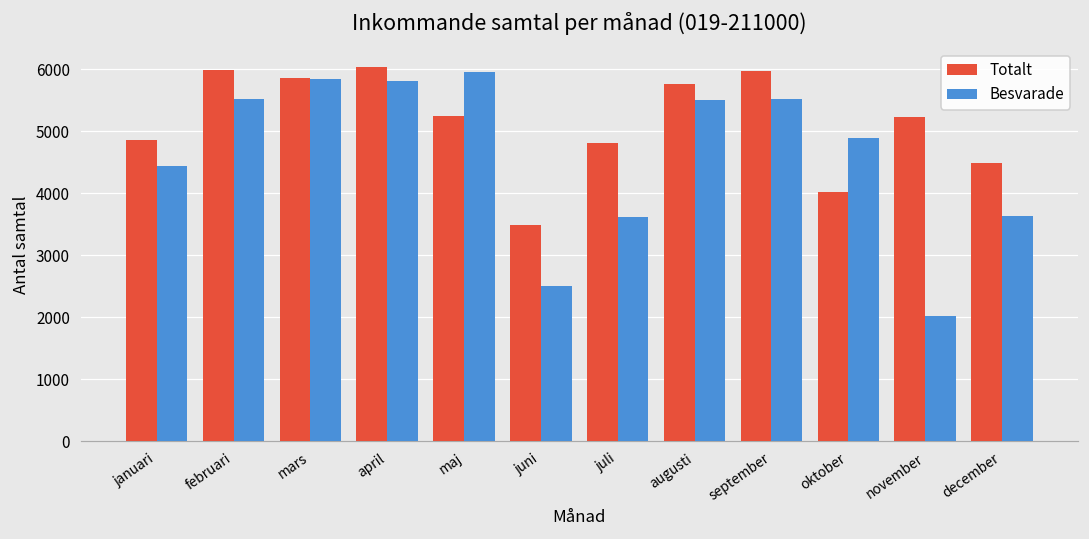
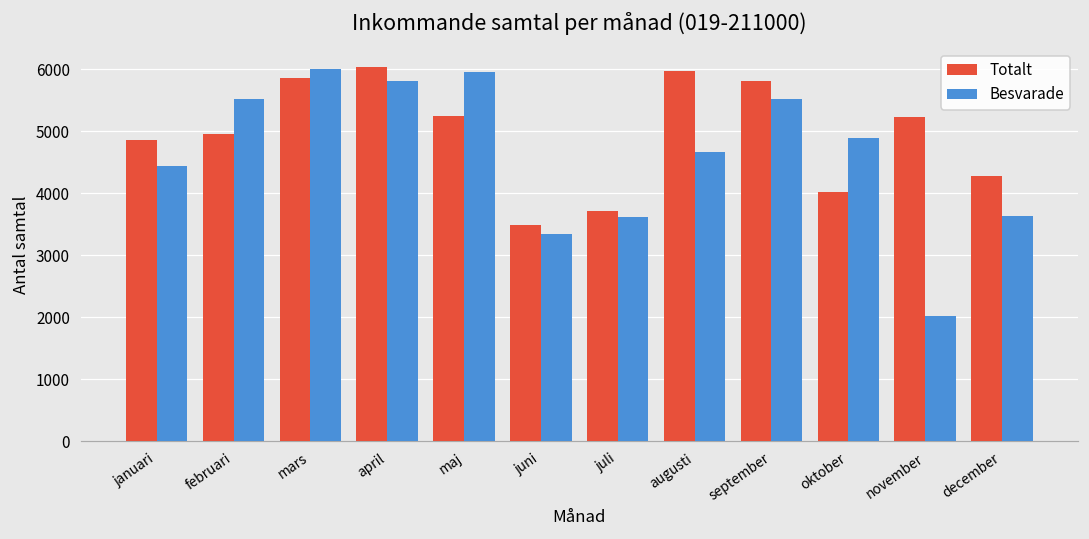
  {
    "Totalt": {
      "januari": 4900,
-     "februari": 6000,
+     "februari": 5000,
      "mars": 5900,
      "april": 6000,
      "maj": 5300,
      "juni": 3500,
-     "juli": 4800,
-     "augusti": 5800,
-     "september": 6000,
+     "juli": 3700,
+     "augusti": 6000,
+     "september": 5800,
      "oktober": 4000,
      "november": 5200,
-     "december": 4500
+     "december": 4300
    },
    "Besvarade": {
      "januari": 4400,
      "februari": 5500,
-     "mars": 5800,
+     "mars": 6000,
      "april": 5800,
      "maj": 6000,
-     "juni": 2500,
+     "juni": 3300,
      "juli": 3600,
-     "augusti": 5500,
+     "augusti": 4700,
      "september": 5500,
      "oktober": 4900,
      "november": 2000,
      "december": 3600
    }
  }
